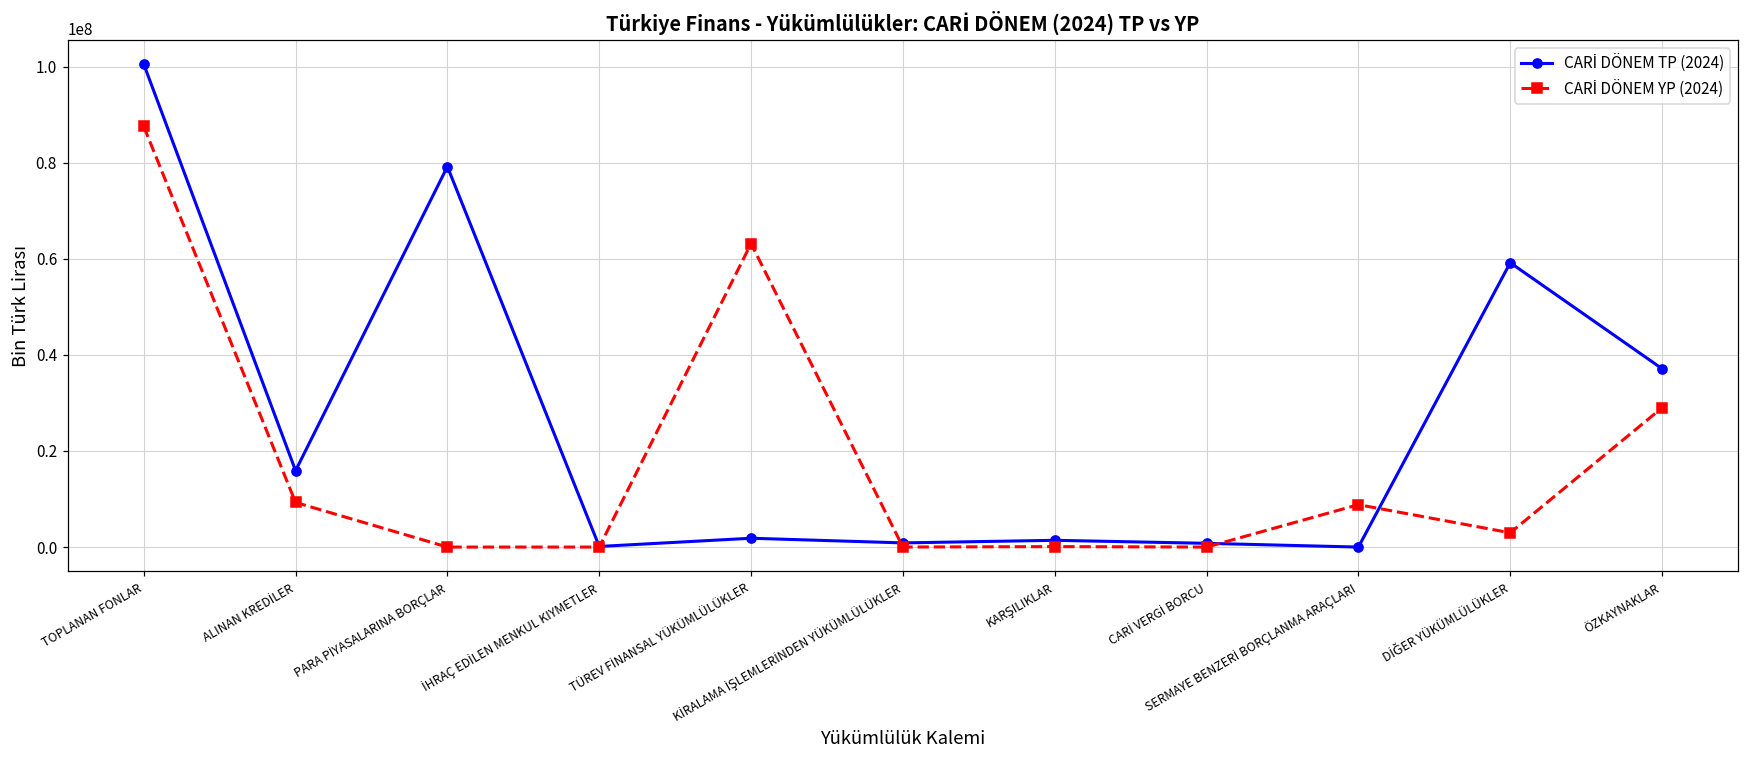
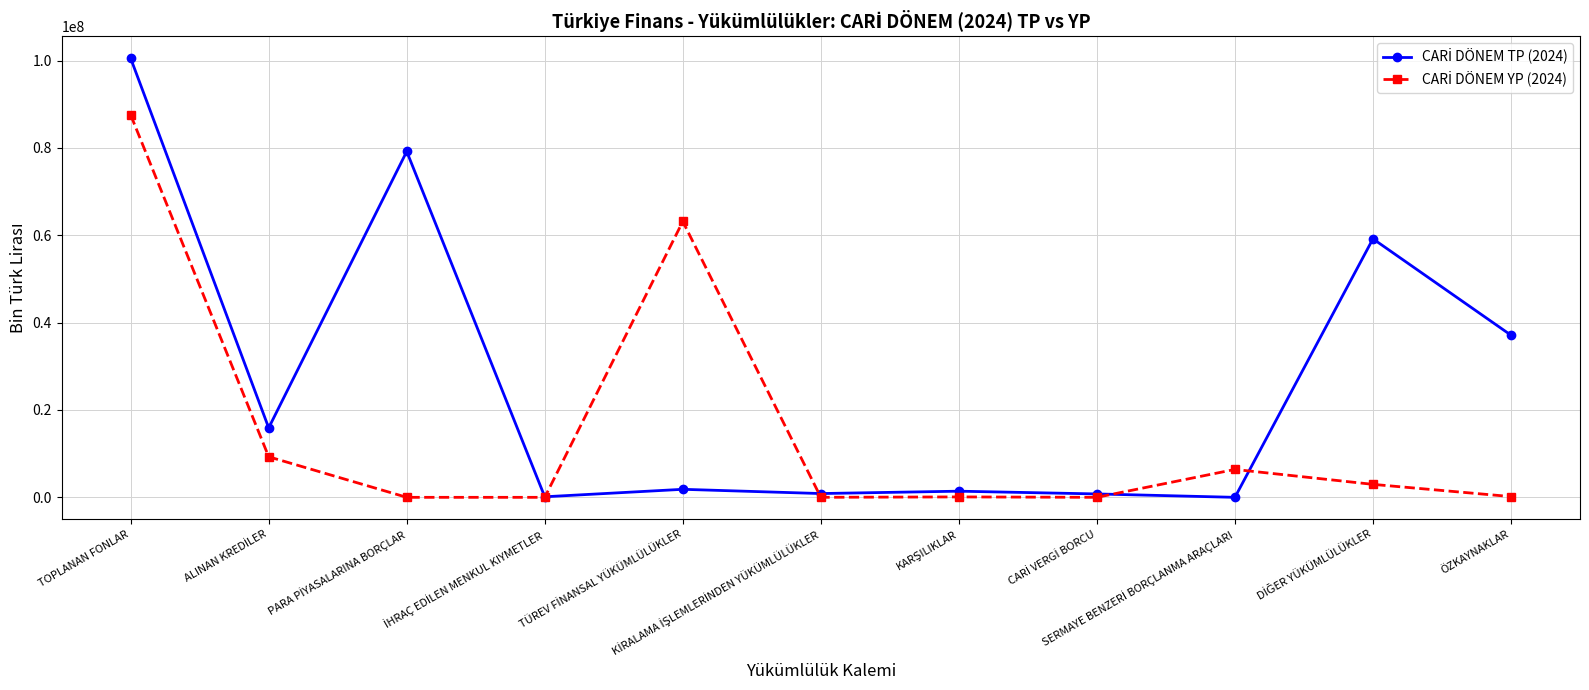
  {
    "CARİ DÖNEM TP (2024)": {
      "TOPLANAN FONLAR": 101000000,
      "ALINAN KREDİLER": 16000000,
      "PARA PİYASALARINA BORÇLAR": 79000000,
      "TÜREV FİNANSAL YÜKÜMLÜLÜKLER": 2000000,
      "KİRALAMA İŞLEMLERİNDEN YÜKÜMLÜLÜKLER": 1000000,
      "KARŞILIKLAR": 1000000,
      "CARİ VERGİ BORCU": 1000000,
      "SERMAYE BENZERİ BORÇLANMA ARAÇLARI": 0,
      "DİĞER YÜKÜMLÜLÜKLER": 59000000,
      "ÖZKAYNAKLAR": 37000000
    },
    "CARİ DÖNEM YP (2024)": {
      "TOPLANAN FONLAR": 88000000,
      "ALINAN KREDİLER": 9000000,
      "PARA PİYASALARINA BORÇLAR": 0,
      "TÜREV FİNANSAL YÜKÜMLÜLÜKLER": 63000000,
      "KİRALAMA İŞLEMLERİNDEN YÜKÜMLÜLÜKLER": 0,
      "KARŞILIKLAR": 0,
      "CARİ VERGİ BORCU": 0,
-     "SERMAYE BENZERİ BORÇLANMA ARAÇLARI": 9000000,
+     "SERMAYE BENZERİ BORÇLANMA ARAÇLARI": 6000000,
      "DİĞER YÜKÜMLÜLÜKLER": 3000000,
-     "ÖZKAYNAKLAR": 29000000
+     "ÖZKAYNAKLAR": 0
    }
  }
